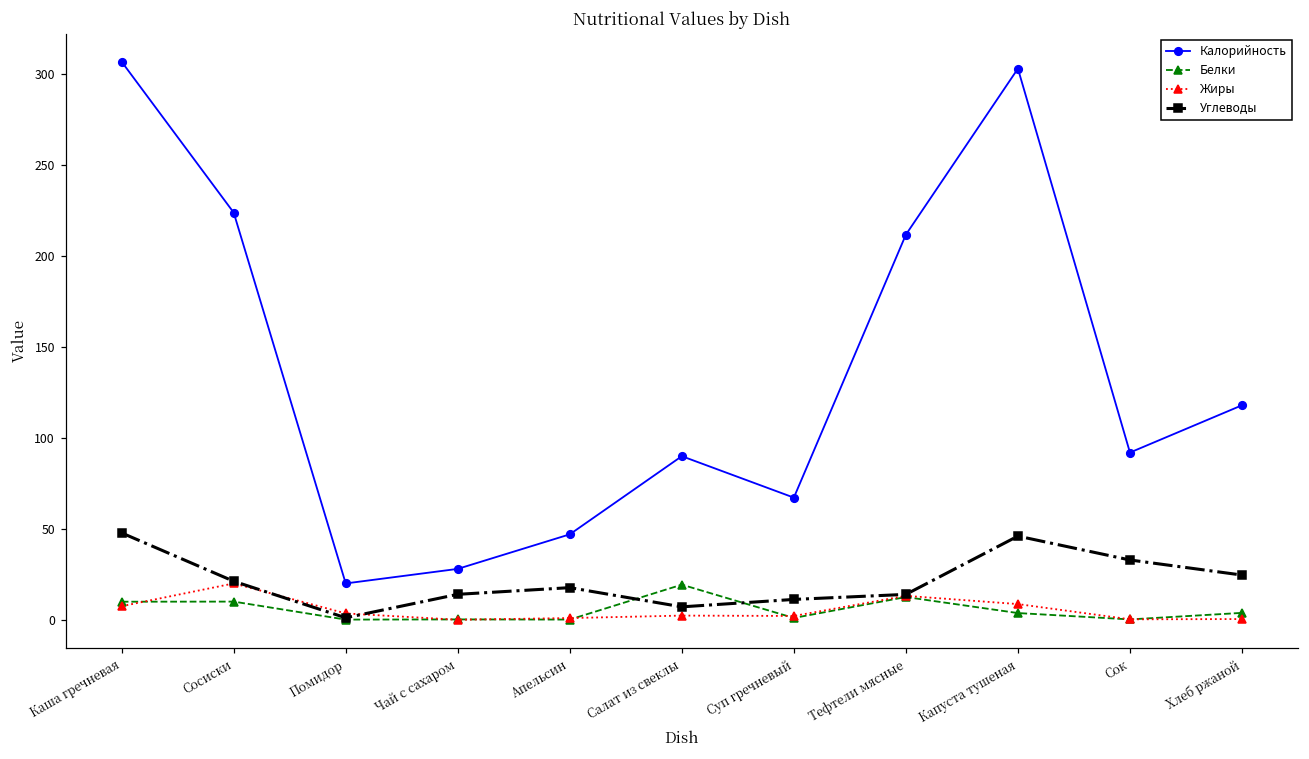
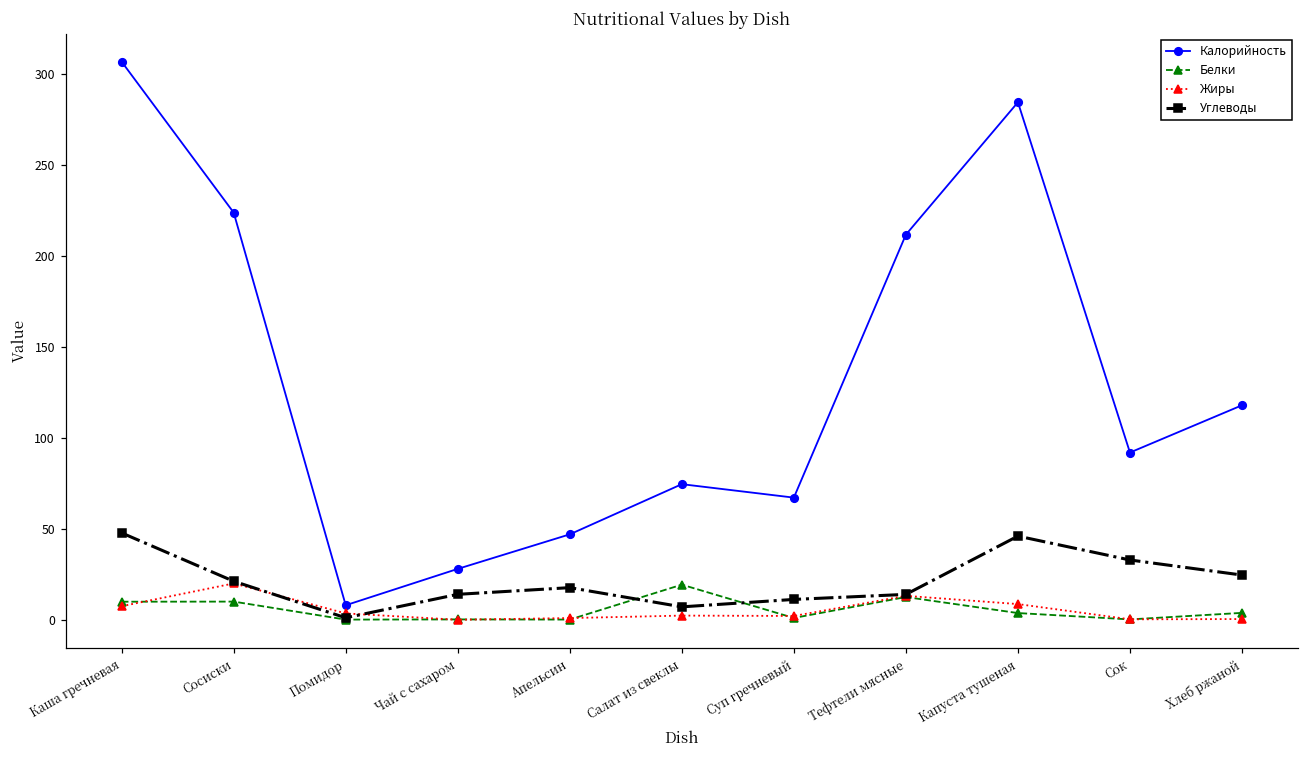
  {
    "Калорийность": {
      "Каша гречневая": 307,
      "Сосиски": 224,
-     "Помидор": 20,
+     "Помидор": 8,
      "Чай с сахаром": 28,
      "Апельсин": 47,
-     "Салат из свеклы": 90,
+     "Салат из свеклы": 75,
      "Суп гречневый": 67,
      "Тефтели мясные": 212,
-     "Капуста тушеная": 303,
+     "Капуста тушеная": 285,
      "Сок": 92,
      "Хлеб ржаной": 118
    },
    "Белки": {
      "Каша гречневая": 10,
      "Сосиски": 10,
      "Салат из свеклы": 19,
      "Капуста тушеная": 4,
      "Хлеб ржаной": 4
    },
    "Жиры": {
      "Каша гречневая": 7,
      "Помидор": 4,
      "Салат из свеклы": 2,
      "Капуста тушеная": 9,
      "Хлеб ржаной": 0
    },
    "Углеводы": {
      "Каша гречневая": 48,
      "Чай с сахаром": 14,
      "Апельсин": 18,
      "Салат из свеклы": 7,
      "Суп гречневый": 11,
      "Капуста тушеная": 46,
      "Сок": 33,
      "Хлеб ржаной": 25
    }
  }
